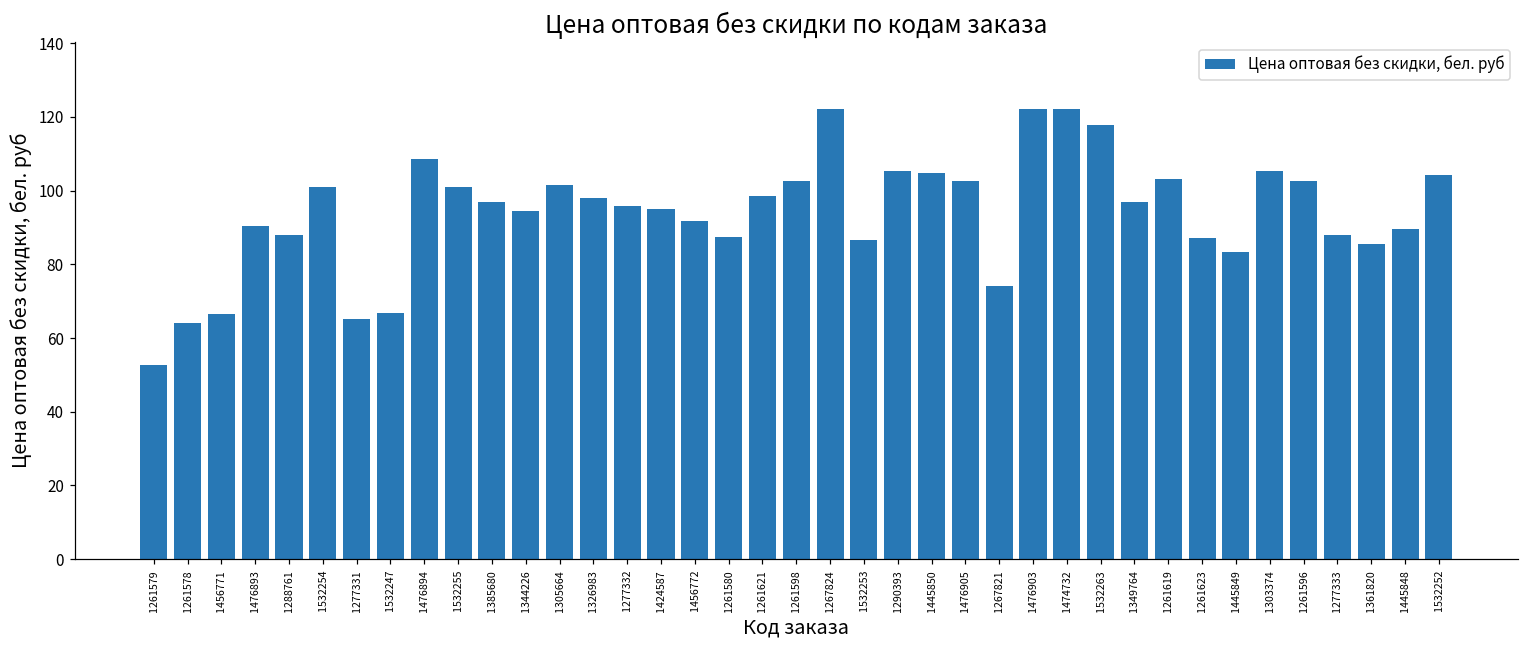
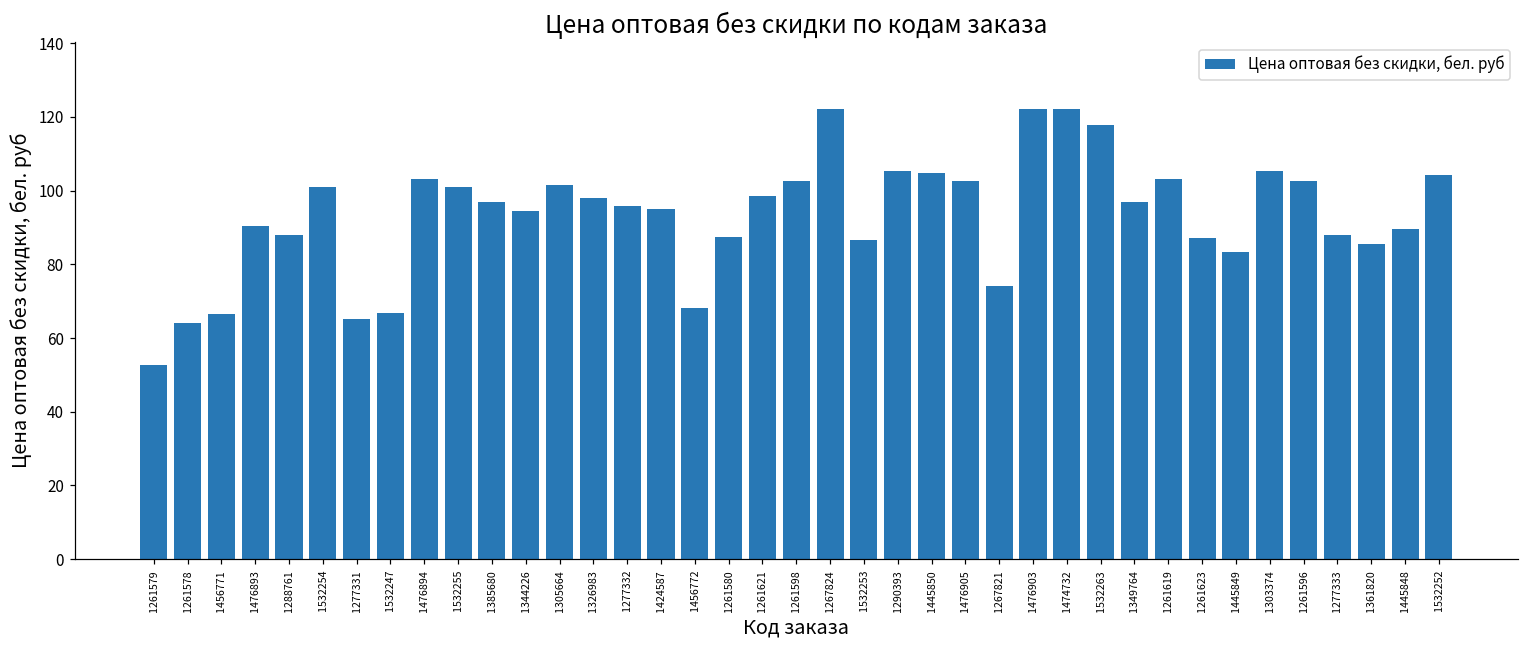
  {
    "1261579": 53,
    "1261578": 64,
    "1456771": 66,
    "1476893": 90,
    "1288761": 88,
    "1532254": 101,
    "1277331": 65,
    "1532247": 67,
-   "1476894": 109,
+   "1476894": 103,
    "1532255": 101,
    "1385680": 97,
    "1344226": 94,
    "1305664": 102,
    "1326983": 98,
    "1277332": 96,
    "1424587": 95,
-   "1456772": 92,
+   "1456772": 68,
    "1261580": 87,
    "1261621": 98,
    "1261598": 103,
    "1267824": 122,
    "1532253": 87,
    "1290393": 105,
    "1445850": 105,
    "1476905": 103,
    "1267821": 74,
    "1476903": 122,
    "1474732": 122,
    "1532263": 118,
    "1349764": 97,
    "1261619": 103,
    "1261623": 87,
    "1445849": 83,
    "1303374": 105,
    "1261596": 103,
    "1277333": 88,
    "1361820": 85,
    "1445848": 90,
    "1532252": 104
  }
